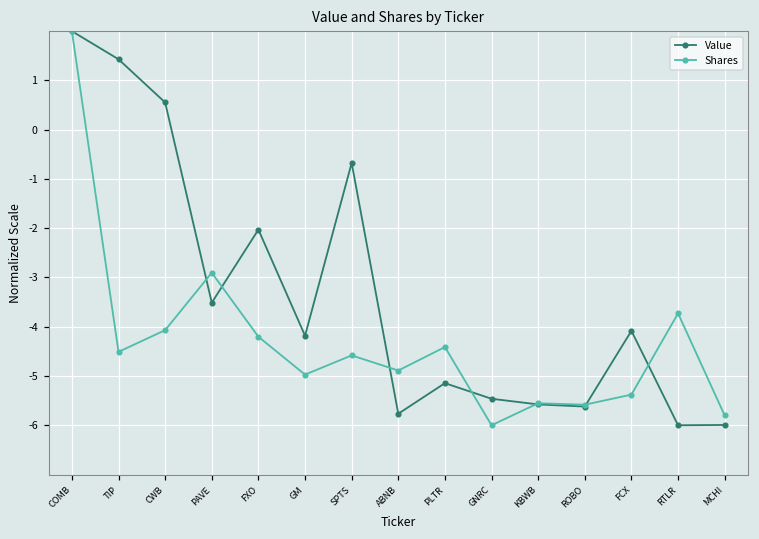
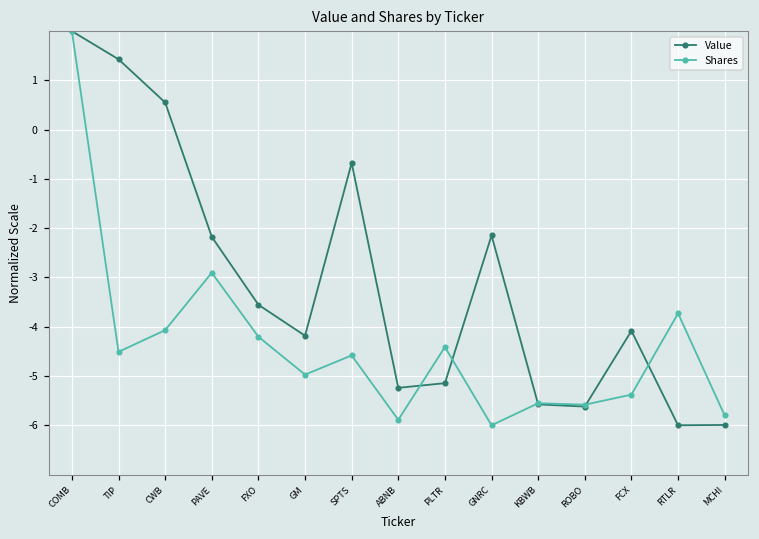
  {
    "Value": {
      "TIP": 1.4,
      "CWB": 0.6,
-     "PAVE": -3.5,
-     "FXO": -2.0,
+     "PAVE": -2.2,
+     "FXO": -3.6,
      "GM": -4.2,
      "SPTS": -0.7,
-     "ABNB": -5.8,
+     "ABNB": -5.2,
      "PLTR": -5.1,
-     "GNRC": -5.5,
+     "GNRC": -2.1,
      "FCX": -4.1,
      "RTLR": -6.0,
      "MCHI": -6.0
    },
    "Shares": {
      "TIP": -4.5,
      "CWB": -4.1,
      "PAVE": -2.9,
      "FXO": -4.2,
      "GM": -5.0,
      "SPTS": -4.6,
-     "ABNB": -4.9,
+     "ABNB": -5.9,
      "PLTR": -4.4,
      "GNRC": -6.0,
      "FCX": -5.4,
      "RTLR": -3.7,
      "MCHI": -5.8
    }
  }
